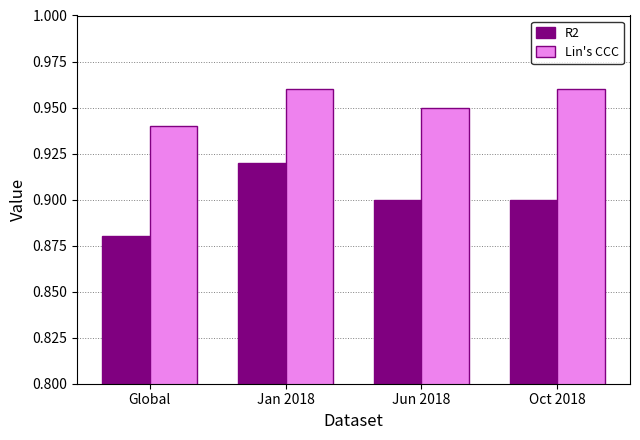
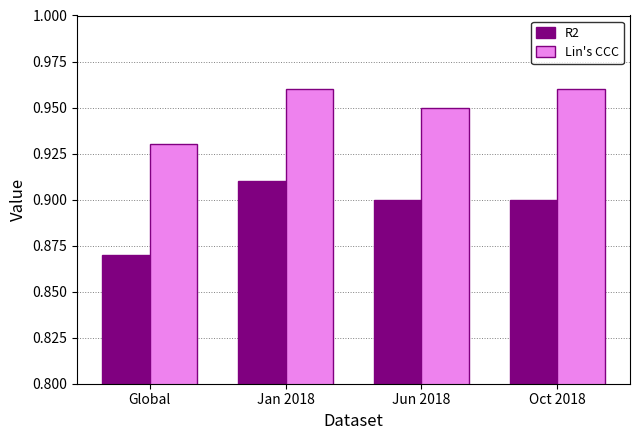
  {
    "R2": {
-     "Global": 0.88,
-     "Jan 2018": 0.92,
+     "Global": 0.87,
+     "Jan 2018": 0.91,
      "Jun 2018": 0.90,
      "Oct 2018": 0.90
    },
    "Lin's CCC": {
-     "Global": 0.94,
+     "Global": 0.93,
      "Jan 2018": 0.96,
      "Jun 2018": 0.95,
      "Oct 2018": 0.96
    }
  }
